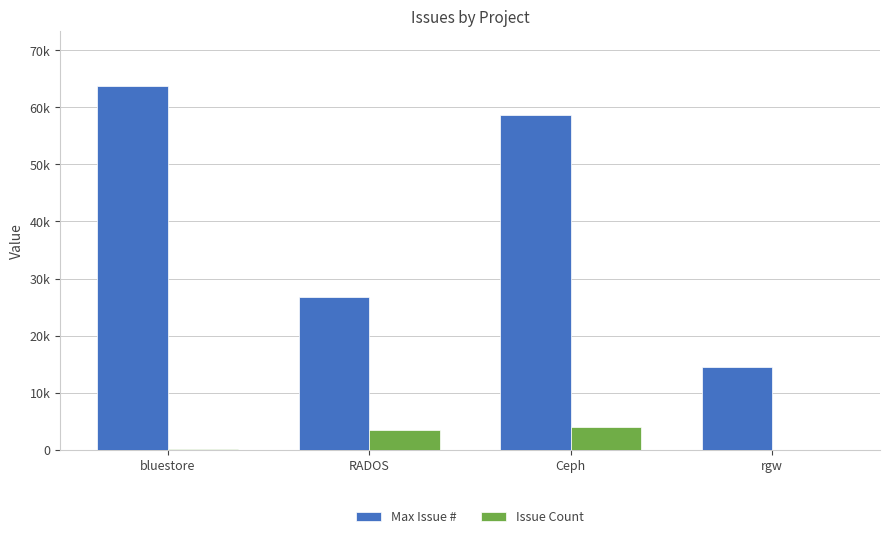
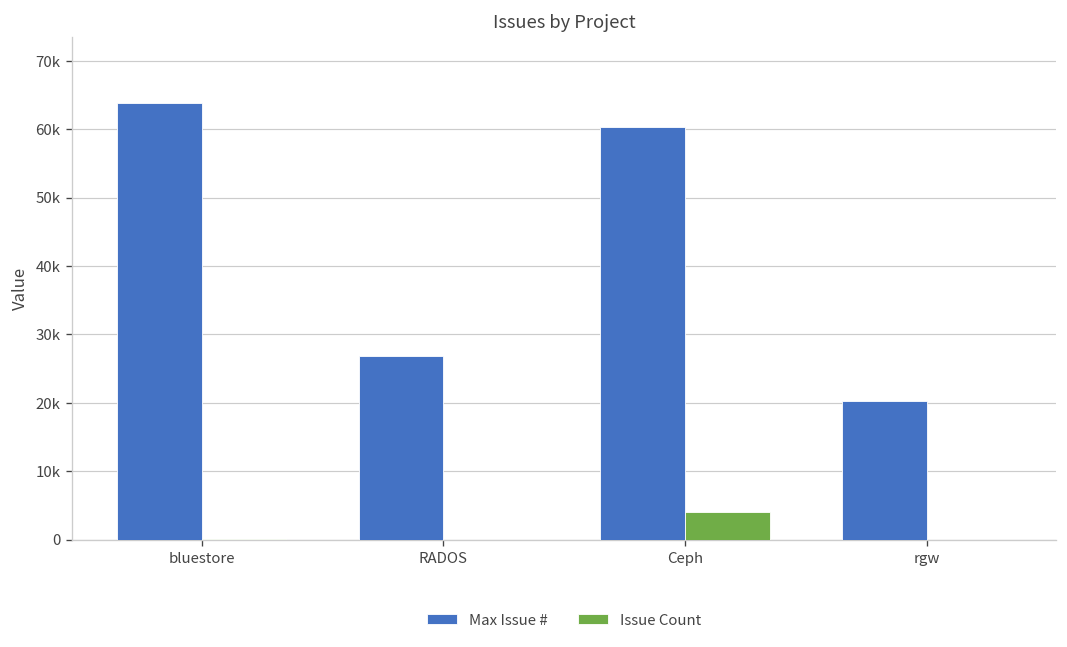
  {
    "Max Issue #": {
      "bluestore": 64000,
      "RADOS": 27000,
-     "Ceph": 59000,
-     "rgw": 14000
+     "Ceph": 60000,
+     "rgw": 20000
    },
    "Issue Count": {
-     "RADOS": 3000,
+     "RADOS": 0,
      "Ceph": 4000
    }
  }
